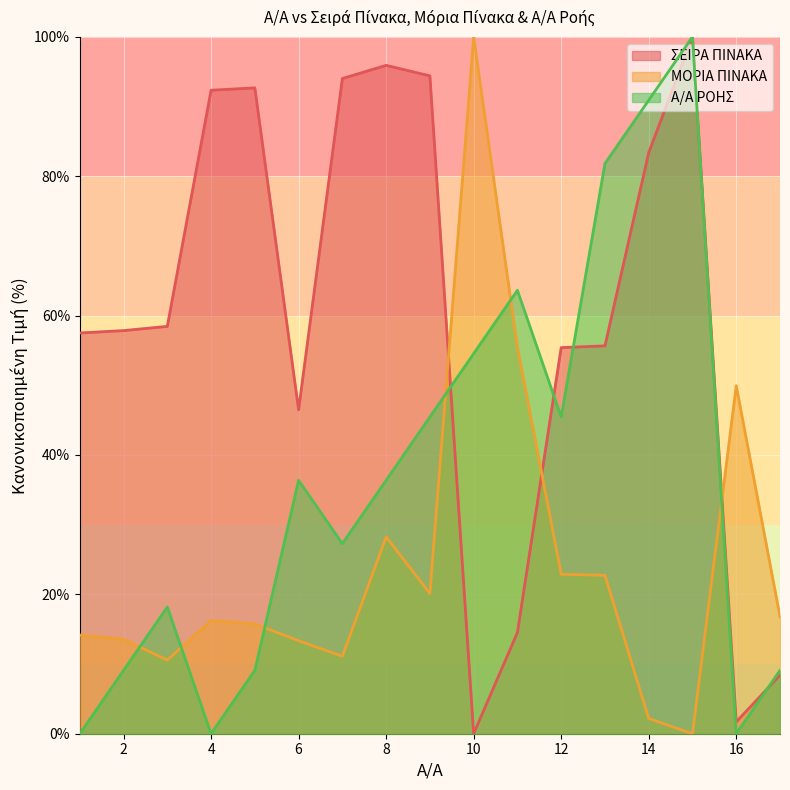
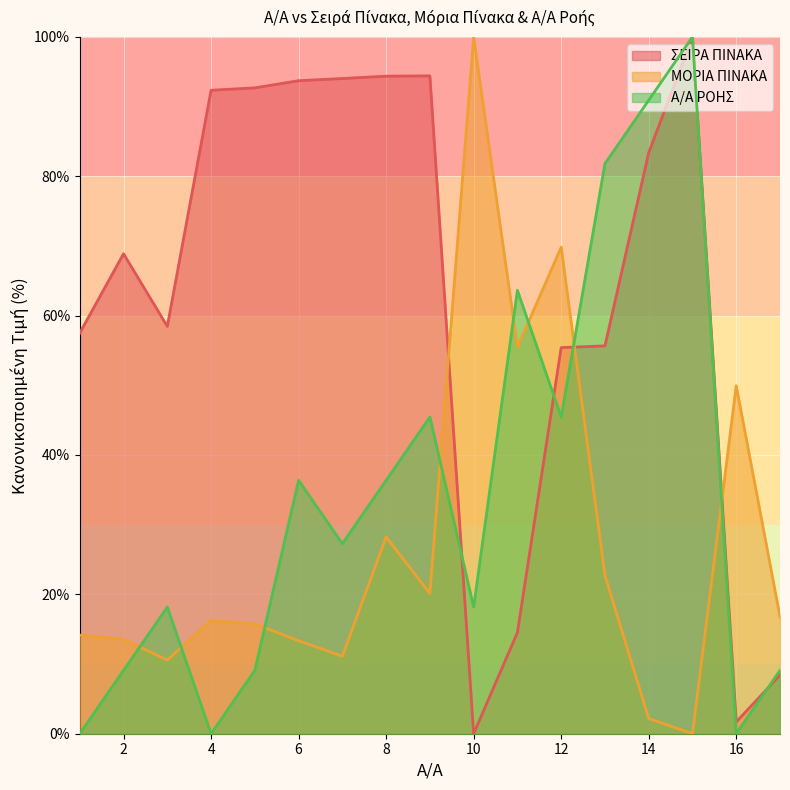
  {
    "ΣΕΙΡΑ ΠΙΝΑΚΑ": {
-     "2": "58%",
+     "2": "69%",
      "4": "92%",
-     "6": "46%",
-     "8": "96%",
+     "6": "94%",
+     "8": "94%",
      "10": "0%",
      "12": "55%",
      "14": "83%",
      "16": "2%"
    },
    "ΜΟΡΙΑ ΠΙΝΑΚΑ": {
      "2": "14%",
      "4": "16%",
      "6": "13%",
      "8": "28%",
      "10": "100%",
-     "12": "23%",
+     "12": "70%",
      "14": "2%",
      "16": "50%"
    },
    "Α/Α ΡΟΗΣ": {
      "2": "9%",
      "4": "0%",
      "6": "36%",
      "8": "36%",
-     "10": "55%",
+     "10": "18%",
      "12": "45%",
      "16": "0%"
    }
  }
